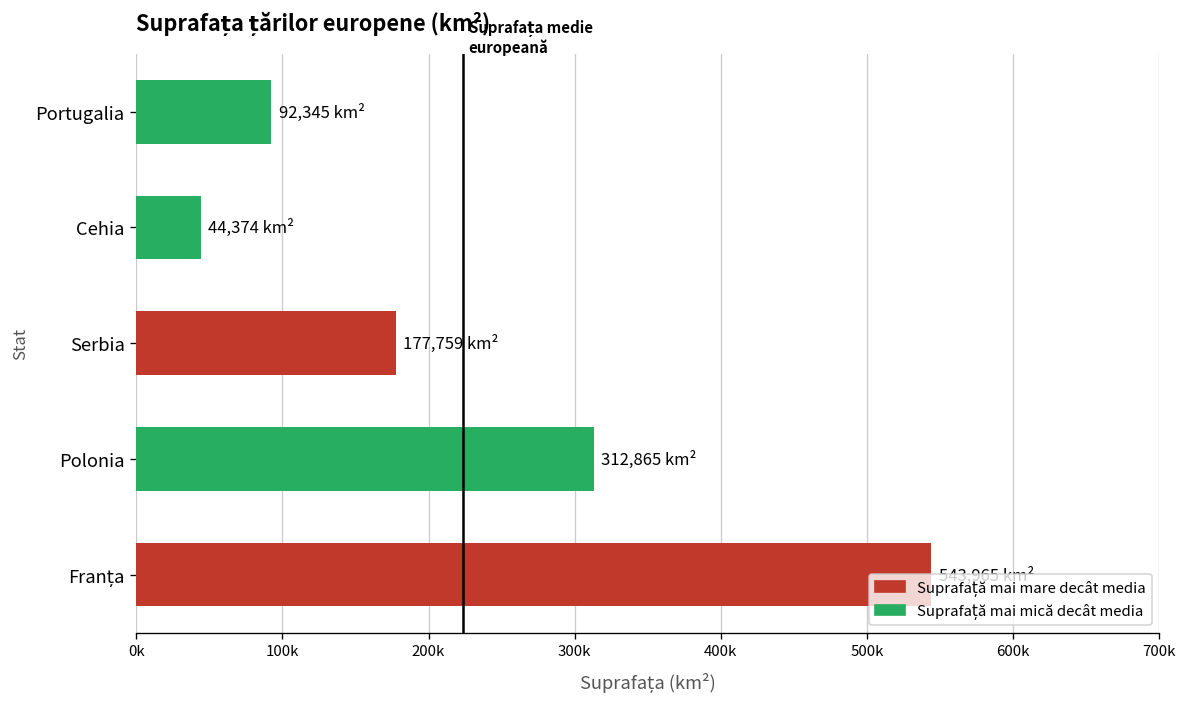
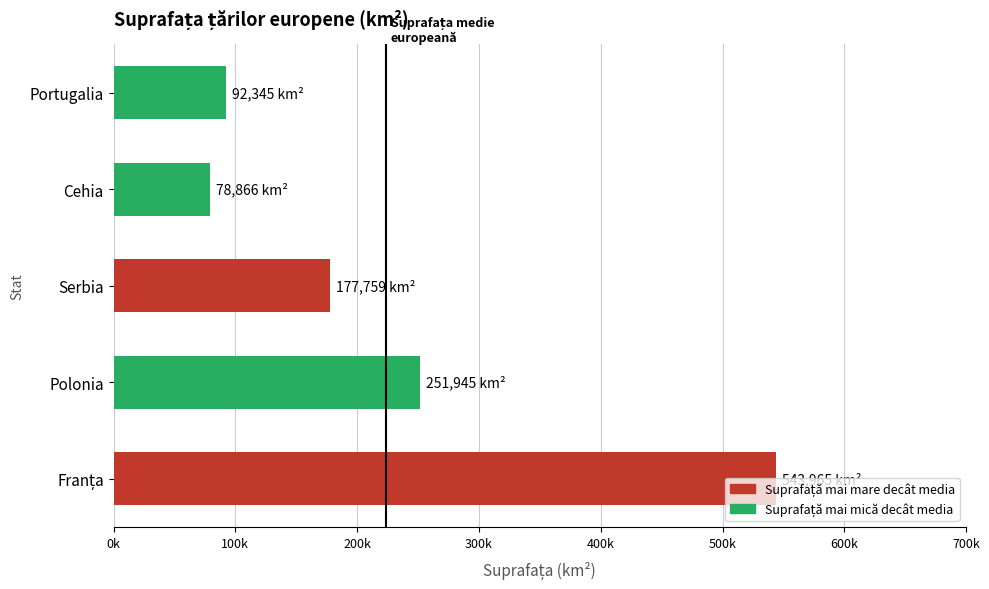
  {
    "Portugalia": "92,345",
-   "Cehia": "44,374",
+   "Cehia": "78,866",
    "Serbia": "177,759",
-   "Polonia": "312,865"
+   "Polonia": "251,945"
  }
